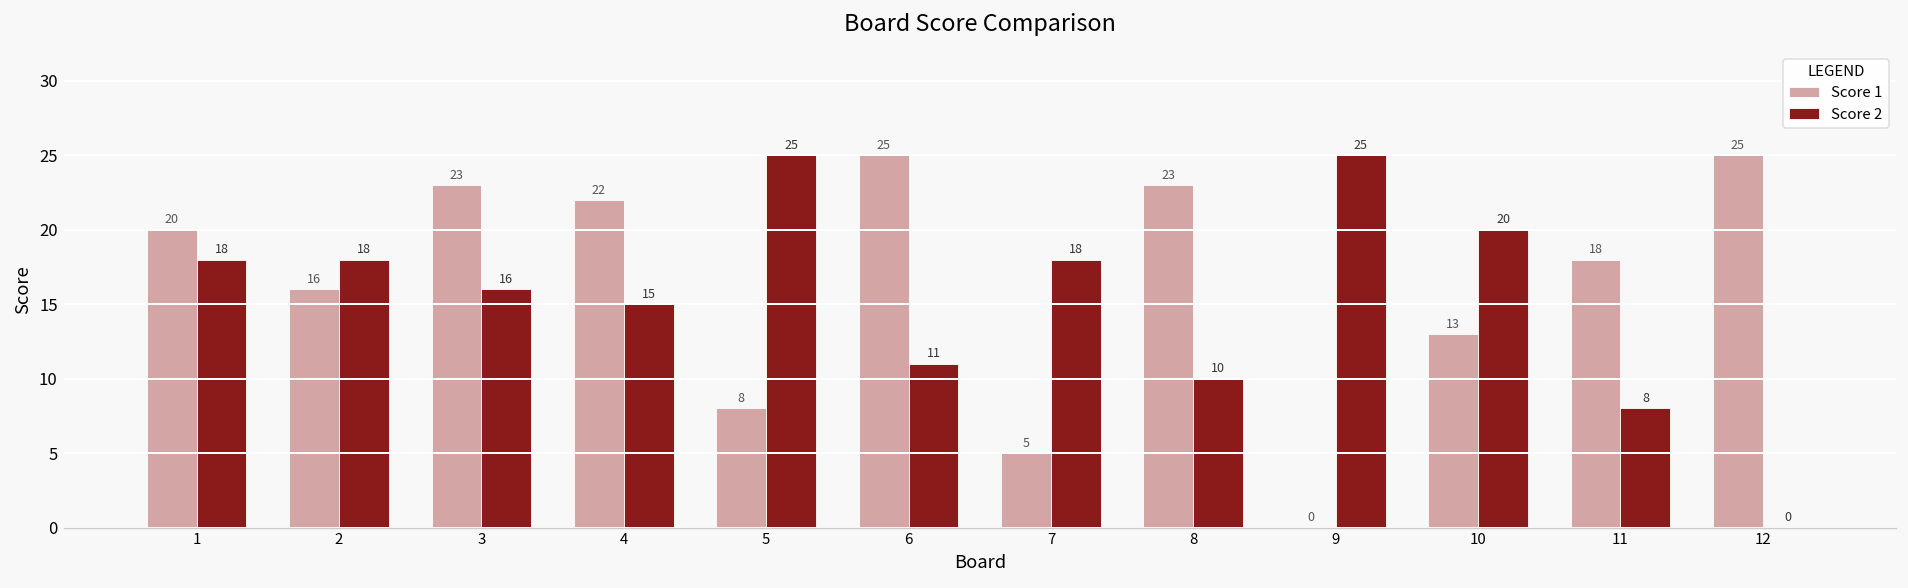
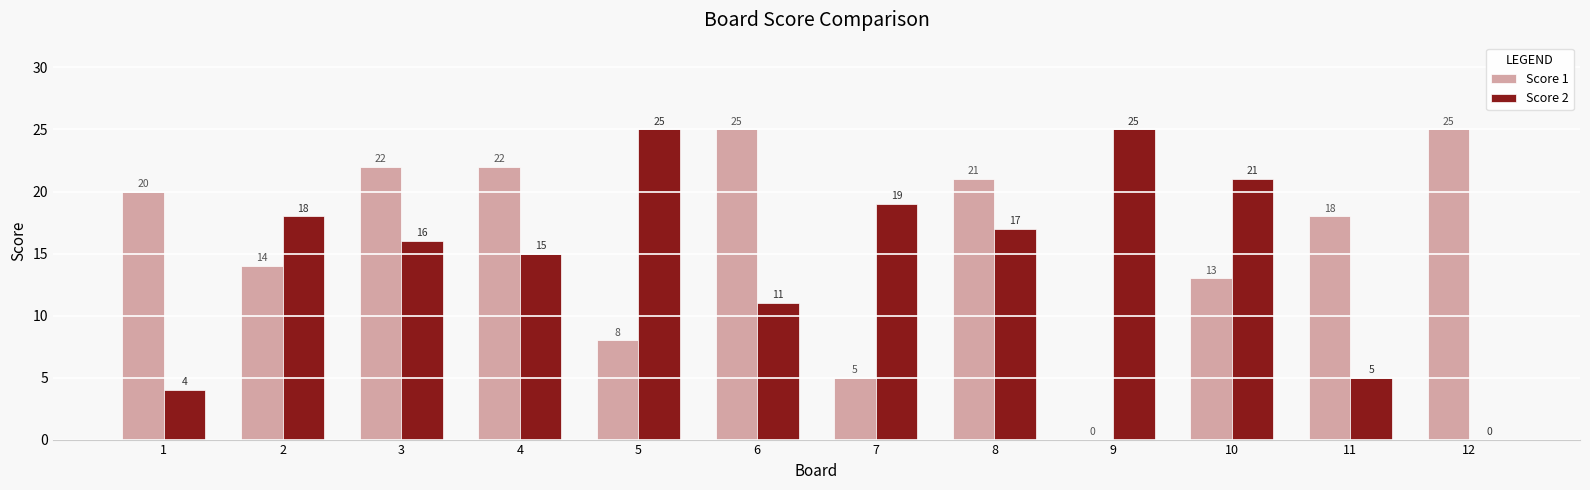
  {
    "Score 1": {
      "1": 20,
-     "2": 16,
-     "3": 23,
+     "2": 14,
+     "3": 22,
      "4": 22,
      "5": 8,
      "6": 25,
      "7": 5,
-     "8": 23,
+     "8": 21,
      "9": 0,
      "10": 13,
      "11": 18,
      "12": 25
    },
    "Score 2": {
-     "1": 18,
+     "1": 4,
      "2": 18,
      "3": 16,
      "4": 15,
      "5": 25,
      "6": 11,
-     "7": 18,
-     "8": 10,
+     "7": 19,
+     "8": 17,
      "9": 25,
-     "10": 20,
-     "11": 8,
+     "10": 21,
+     "11": 5,
      "12": 0
    }
  }
